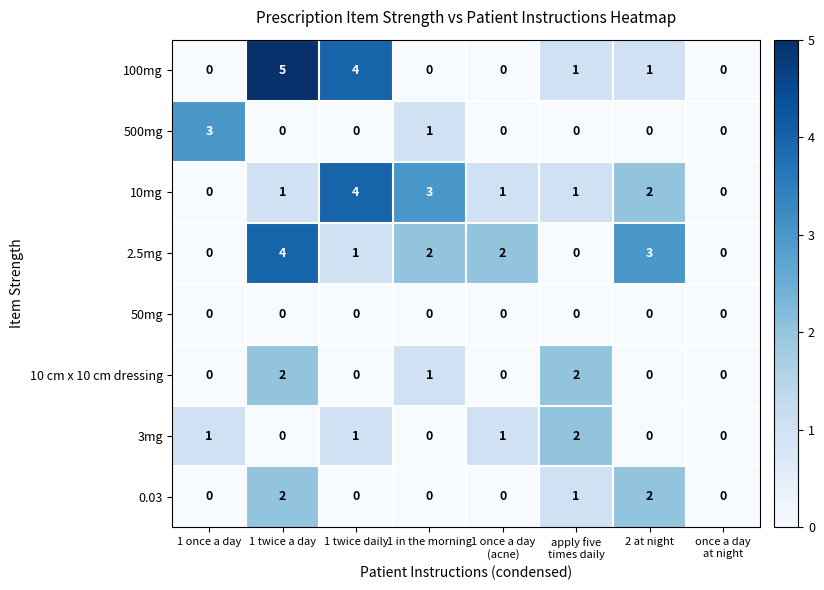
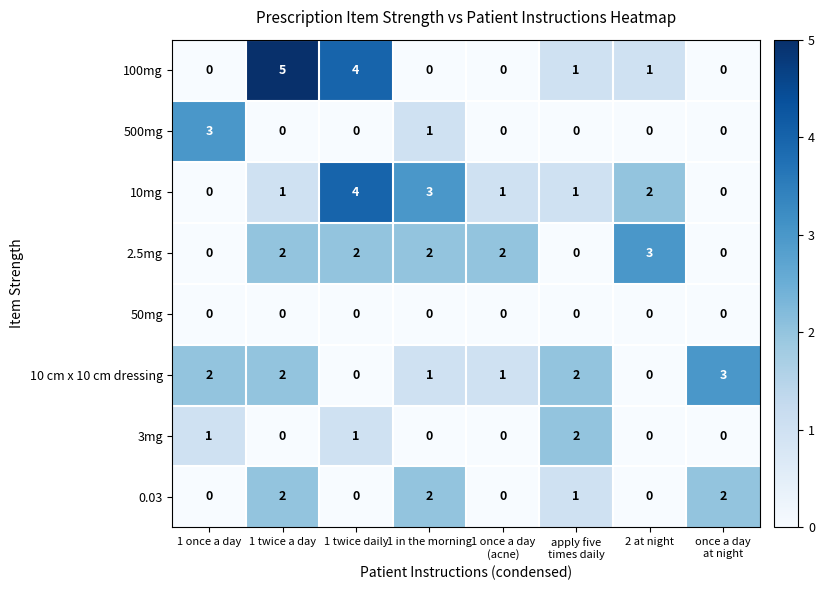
  {
    "100mg": {
      "1 once a day": 0,
      "1 twice a day": 5,
      "1 twice daily": 4,
      "1 in the morning": 0,
      "1 once a day (acne)": 0,
      "apply five times daily": 1,
      "2 at night": 1,
      "once a day at night": 0
    },
    "500mg": {
      "1 once a day": 3,
      "1 twice a day": 0,
      "1 twice daily": 0,
      "1 in the morning": 1,
      "1 once a day (acne)": 0,
      "apply five times daily": 0,
      "2 at night": 0,
      "once a day at night": 0
    },
    "10mg": {
      "1 once a day": 0,
      "1 twice a day": 1,
      "1 twice daily": 4,
      "1 in the morning": 3,
      "1 once a day (acne)": 1,
      "apply five times daily": 1,
      "2 at night": 2,
      "once a day at night": 0
    },
    "2.5mg": {
      "1 once a day": 0,
-     "1 twice a day": 4,
-     "1 twice daily": 1,
+     "1 twice a day": 2,
+     "1 twice daily": 2,
      "1 in the morning": 2,
      "1 once a day (acne)": 2,
      "apply five times daily": 0,
      "2 at night": 3,
      "once a day at night": 0
    },
    "50mg": {
      "1 once a day": 0,
      "1 twice a day": 0,
      "1 twice daily": 0,
      "1 in the morning": 0,
      "1 once a day (acne)": 0,
      "apply five times daily": 0,
      "2 at night": 0,
      "once a day at night": 0
    },
    "10 cm x 10 cm dressing": {
-     "1 once a day": 0,
+     "1 once a day": 2,
      "1 twice a day": 2,
      "1 twice daily": 0,
      "1 in the morning": 1,
-     "1 once a day (acne)": 0,
+     "1 once a day (acne)": 1,
      "apply five times daily": 2,
      "2 at night": 0,
-     "once a day at night": 0
+     "once a day at night": 3
    },
    "3mg": {
      "1 once a day": 1,
      "1 twice a day": 0,
      "1 twice daily": 1,
      "1 in the morning": 0,
-     "1 once a day (acne)": 1,
+     "1 once a day (acne)": 0,
      "apply five times daily": 2,
      "2 at night": 0,
      "once a day at night": 0
    },
    "0.03": {
      "1 once a day": 0,
      "1 twice a day": 2,
      "1 twice daily": 0,
-     "1 in the morning": 0,
+     "1 in the morning": 2,
      "1 once a day (acne)": 0,
      "apply five times daily": 1,
-     "2 at night": 2,
-     "once a day at night": 0
+     "2 at night": 0,
+     "once a day at night": 2
    }
  }
